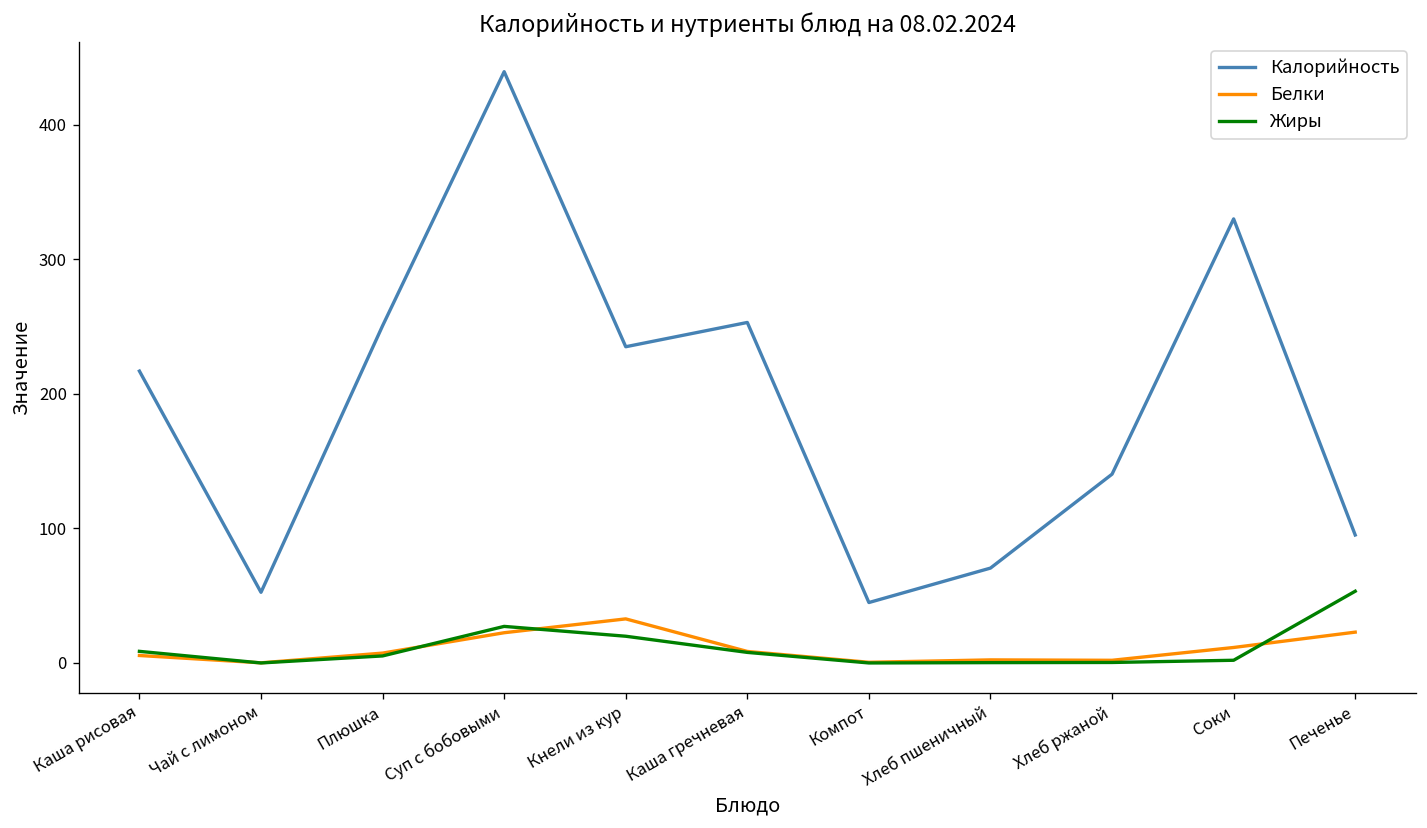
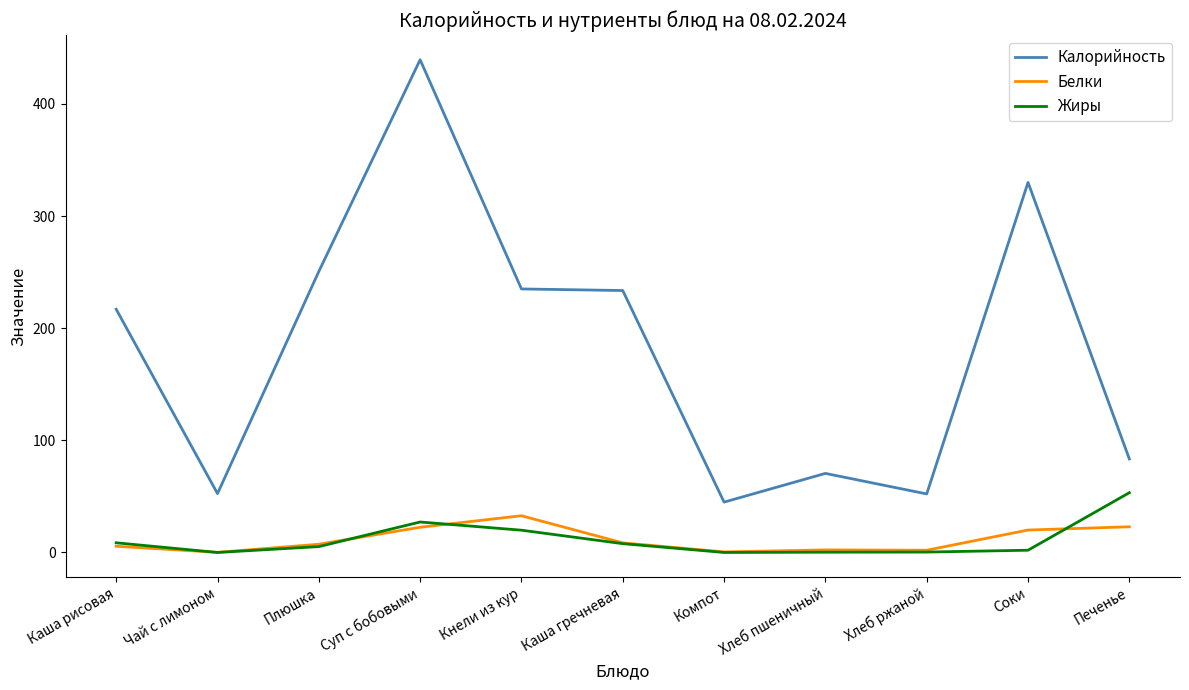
  {
    "Калорийность": {
      "Каша рисовая": 217,
      "Чай с лимоном": 53,
      "Плюшка": 251,
      "Суп с бобовыми": 439,
      "Кнели из кур": 235,
-     "Каша гречневая": 253,
+     "Каша гречневая": 234,
      "Компот": 45,
      "Хлеб пшеничный": 71,
-     "Хлеб ржаной": 140,
+     "Хлеб ржаной": 52,
      "Соки": 330,
-     "Печенье": 95
+     "Печенье": 83
    },
    "Белки": {
      "Каша рисовая": 6,
      "Суп с бобовыми": 22,
      "Кнели из кур": 33,
-     "Соки": 12,
+     "Соки": 20,
      "Печенье": 23
    },
    "Жиры": {
      "Каша рисовая": 9,
      "Суп с бобовыми": 27,
      "Кнели из кур": 20,
      "Соки": 2,
      "Печенье": 53
    }
  }
